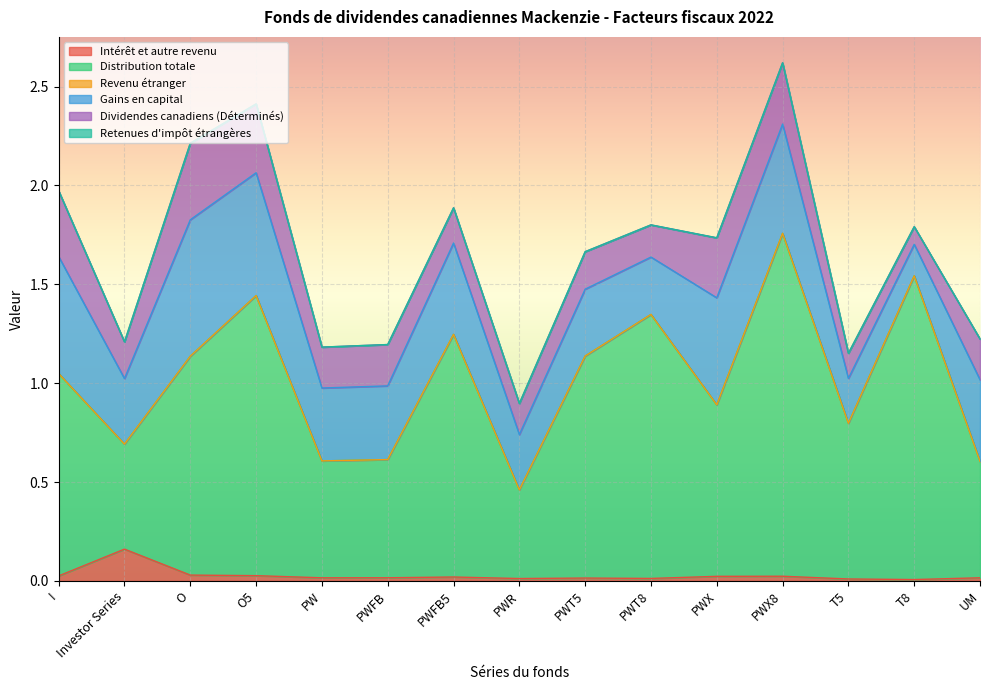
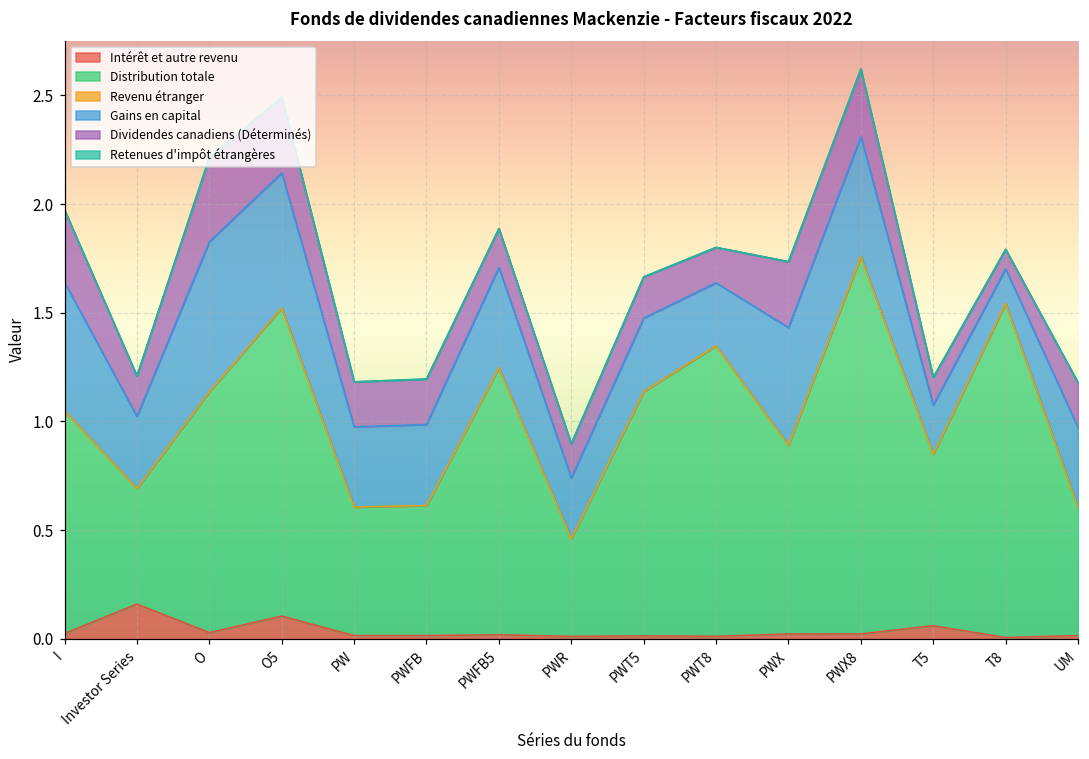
  {
    "Intérêt et autre revenu": {
      "I": 0.03,
      "Investor Series": 0.16,
      "O": 0.03,
-     "O5": 0.03,
+     "O5": 0.11,
      "PW": 0.02,
      "PWFB": 0.02,
      "PWFB5": 0.02,
      "PWR": 0.01,
      "PWT5": 0.01,
      "PWT8": 0.01,
      "PWX": 0.02,
      "PWX8": 0.02,
-     "T5": 0.01,
+     "T5": 0.06,
      "T8": 0.01,
      "UM": 0.02
    },
    "Gains en capital": {
      "I": 0.59,
      "Investor Series": 0.33,
      "O": 0.69,
      "O5": 0.62,
      "PW": 0.37,
      "PWFB": 0.37,
      "PWFB5": 0.46,
      "PWR": 0.28,
      "PWT5": 0.34,
      "PWT8": 0.29,
      "PWX": 0.54,
      "PWX8": 0.55,
      "T5": 0.23,
      "T8": 0.16,
-     "UM": 0.41
+     "UM": 0.37
    }
  }
